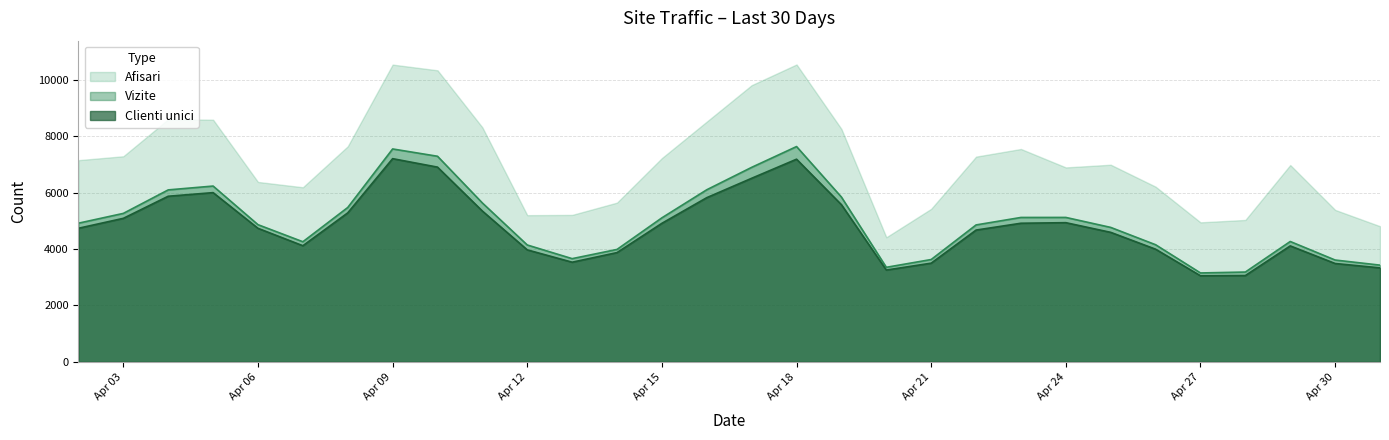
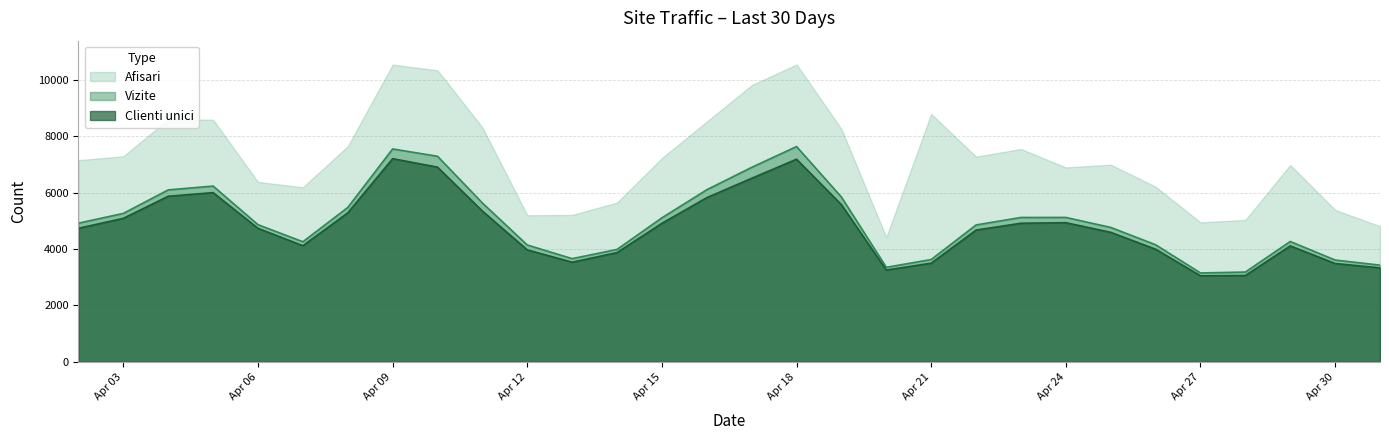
  {
    "Afisari": {
      "Apr 03": 7300,
      "Apr 06": 6400,
      "Apr 09": 10500,
      "Apr 12": 5200,
      "Apr 15": 7200,
      "Apr 18": 10500,
-     "Apr 21": 5400,
+     "Apr 21": 8800,
      "Apr 24": 6900,
      "Apr 27": 4900,
      "Apr 30": 5400
    }
  }
